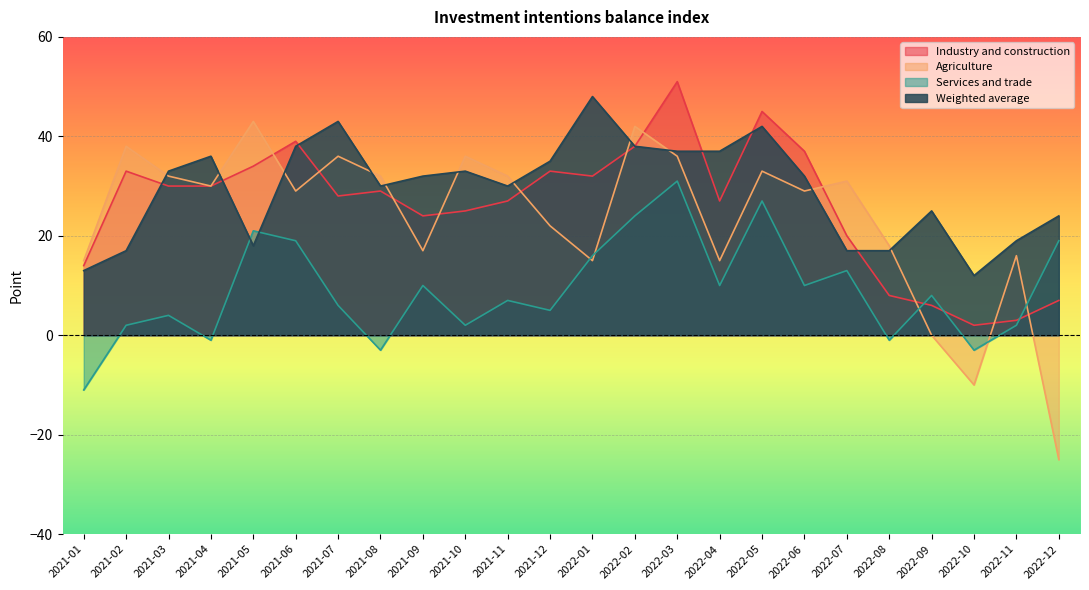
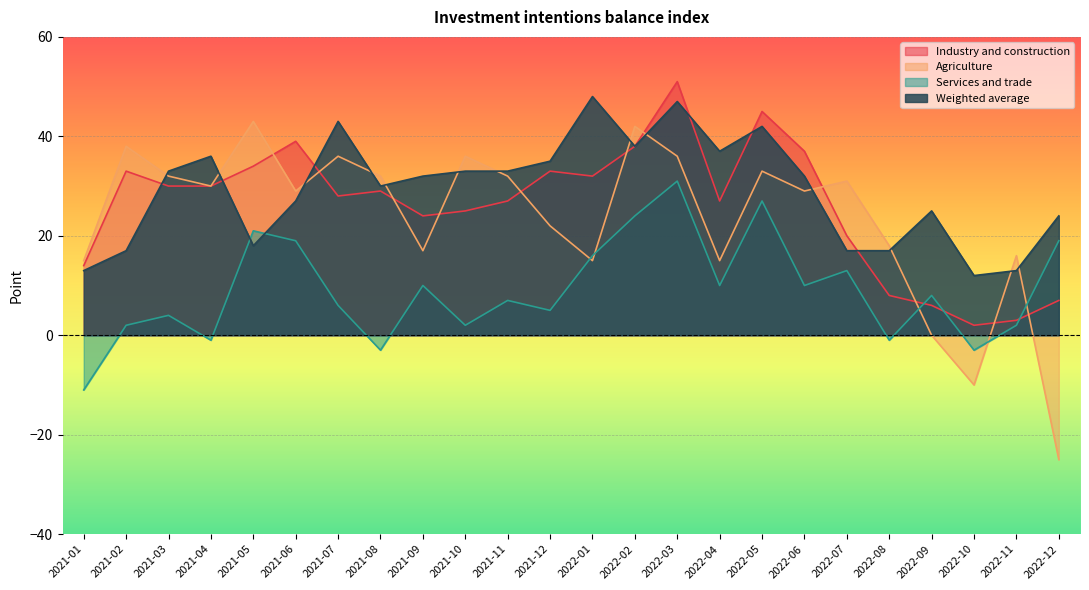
  {
    "Weighted average": {
      "2021-01": 13,
      "2021-02": 17,
      "2021-03": 33,
      "2021-04": 36,
      "2021-05": 18,
-     "2021-06": 38,
+     "2021-06": 27,
      "2021-07": 43,
      "2021-08": 30,
      "2021-09": 32,
      "2021-10": 33,
-     "2021-11": 30,
+     "2021-11": 33,
      "2021-12": 35,
      "2022-01": 48,
-     "2022-03": 37,
+     "2022-03": 47,
      "2022-04": 37,
      "2022-05": 42,
      "2022-06": 32,
      "2022-07": 17,
      "2022-08": 17,
      "2022-09": 25,
      "2022-10": 12,
-     "2022-11": 19,
+     "2022-11": 13,
      "2022-12": 24
    }
  }
